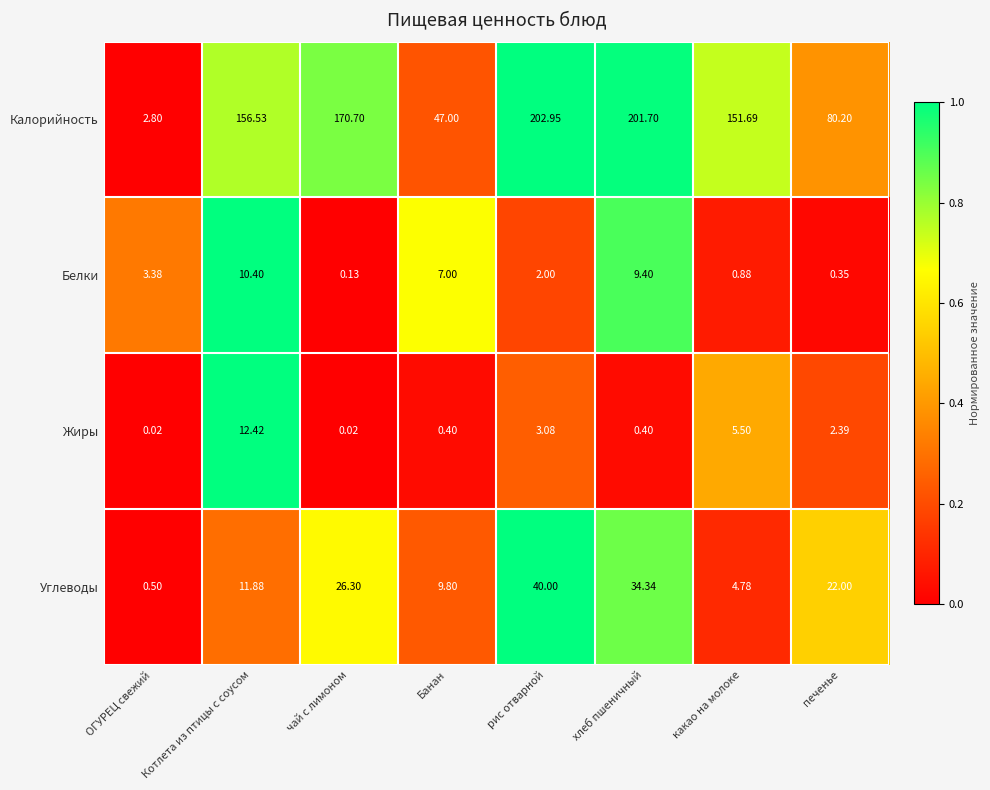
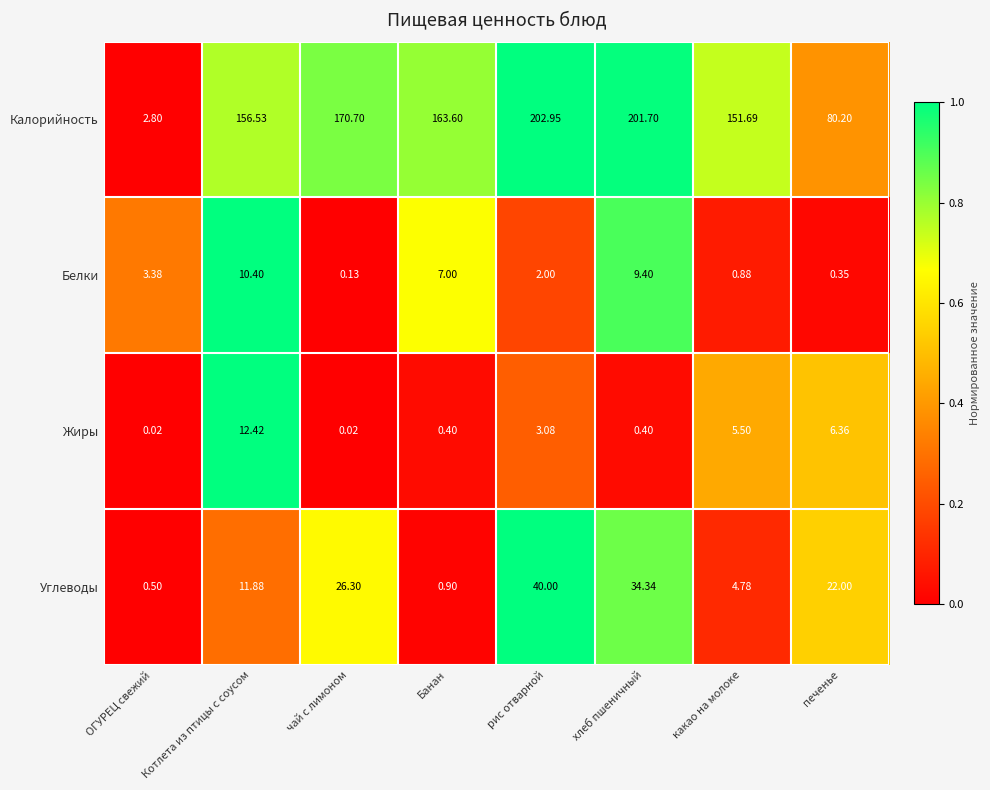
  {
    "Калорийность": {
      "ОГУРЕЦ свежий": 2.80,
      "Котлета из птицы с соусом": 156.53,
      "чай с лимоном": 170.70,
-     "Банан": 47.00,
+     "Банан": 163.60,
      "рис отварной": 202.95,
      "хлеб пшеничный": 201.70,
      "какао на молоке": 151.69,
      "печенье": 80.20
    },
    "Белки": {
      "ОГУРЕЦ свежий": 3.38,
      "Котлета из птицы с соусом": 10.40,
      "чай с лимоном": 0.13,
      "Банан": 7.00,
      "рис отварной": 2.00,
      "хлеб пшеничный": 9.40,
      "какао на молоке": 0.88,
      "печенье": 0.35
    },
    "Жиры": {
      "ОГУРЕЦ свежий": 0.02,
      "Котлета из птицы с соусом": 12.42,
      "чай с лимоном": 0.02,
      "Банан": 0.40,
      "рис отварной": 3.08,
      "хлеб пшеничный": 0.40,
      "какао на молоке": 5.50,
-     "печенье": 2.39
+     "печенье": 6.36
    },
    "Углеводы": {
      "ОГУРЕЦ свежий": 0.50,
      "Котлета из птицы с соусом": 11.88,
      "чай с лимоном": 26.30,
-     "Банан": 9.80,
+     "Банан": 0.90,
      "рис отварной": 40.00,
      "хлеб пшеничный": 34.34,
      "какао на молоке": 4.78,
      "печенье": 22.00
    }
  }
